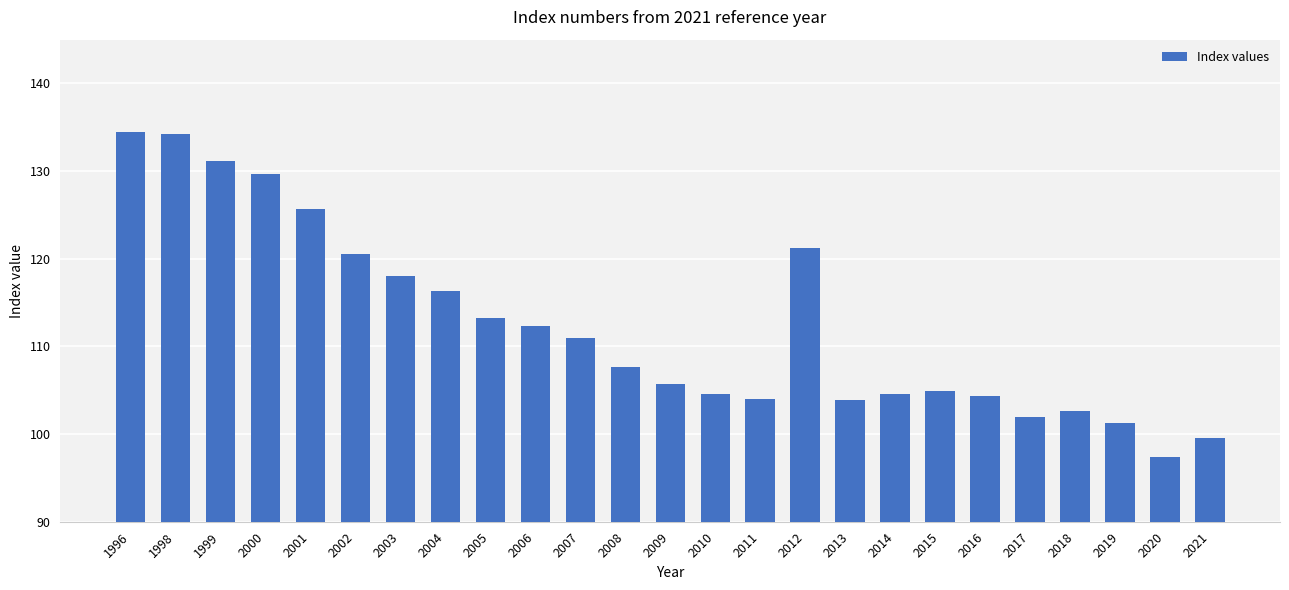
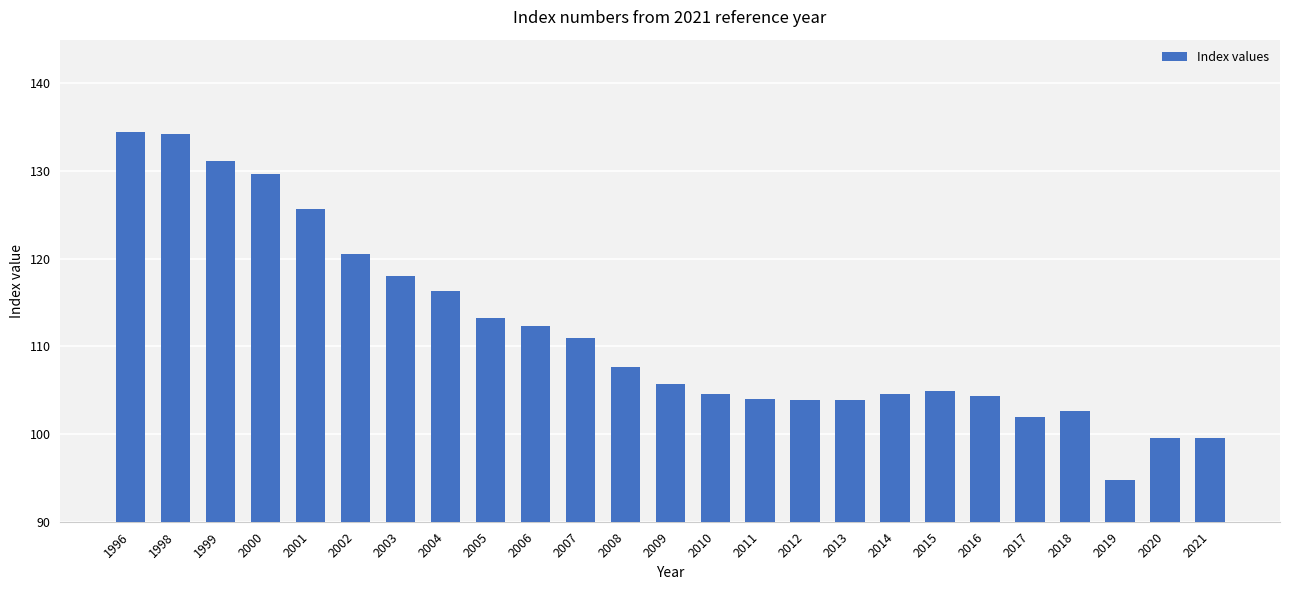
  {
    "1996": 134,
    "1998": 134,
    "1999": 131,
    "2000": 130,
    "2001": 126,
    "2002": 121,
    "2003": 118,
    "2004": 116,
    "2005": 113,
    "2006": 112,
    "2007": 111,
    "2008": 108,
    "2009": 106,
    "2010": 105,
    "2011": 104,
-   "2012": 121,
+   "2012": 104,
    "2013": 104,
    "2014": 105,
    "2015": 105,
    "2016": 104,
    "2017": 102,
    "2018": 103,
-   "2019": 101,
-   "2020": 97,
+   "2019": 95,
+   "2020": 100,
    "2021": 100
  }
